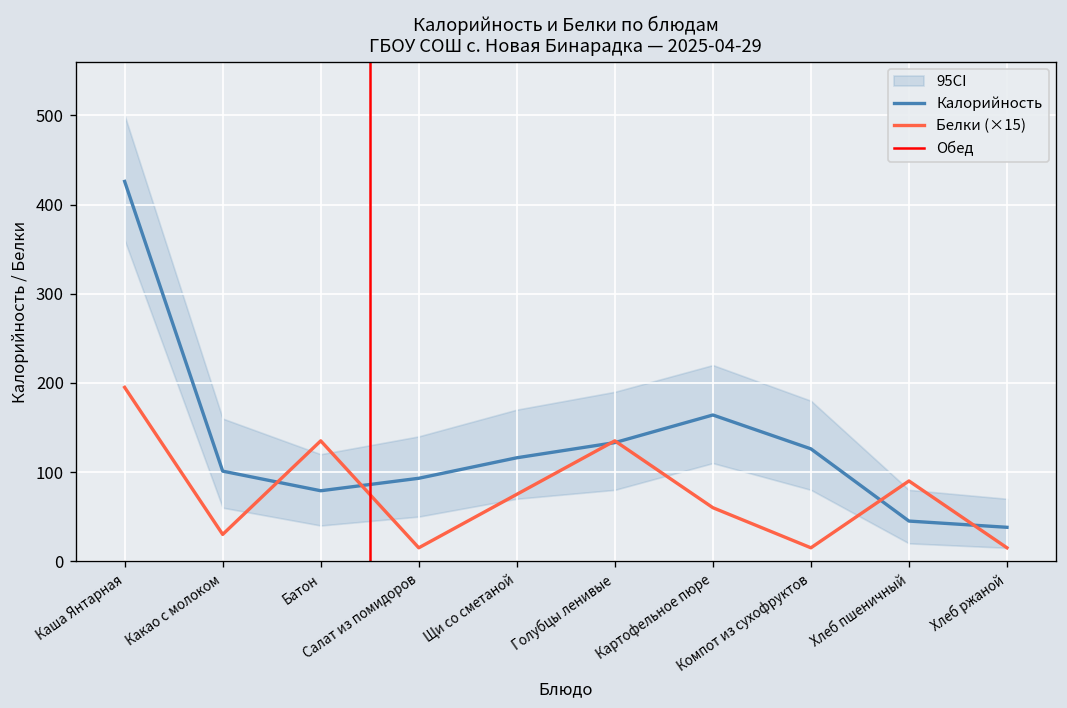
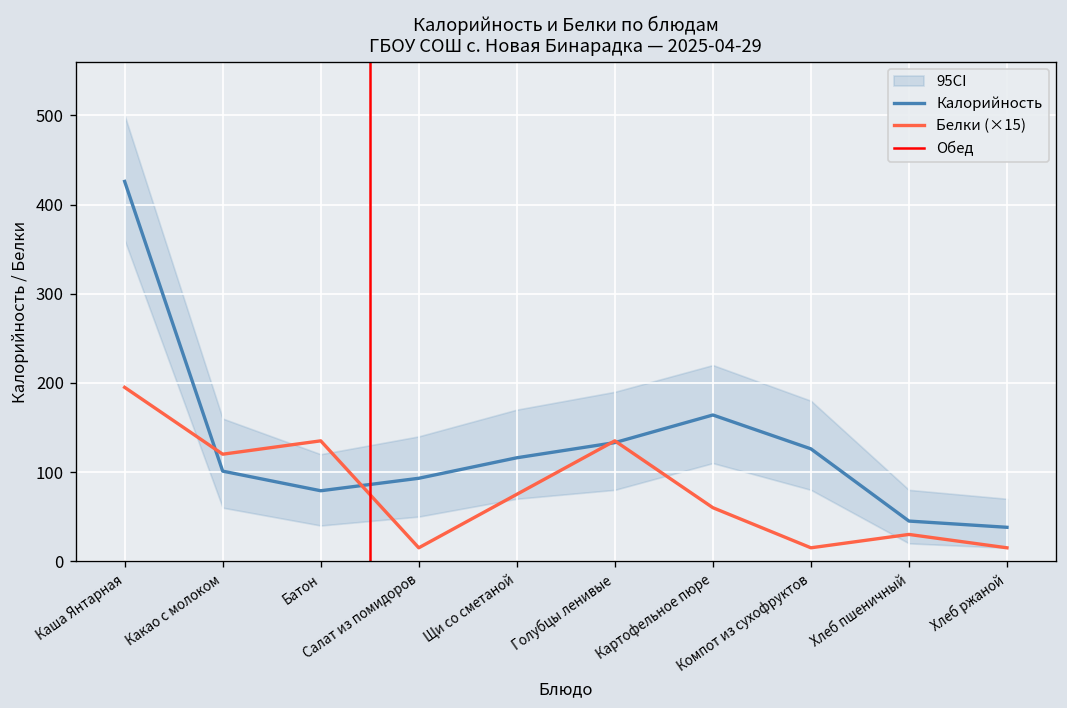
  {
    "Белки (×15)": {
      "Каша Янтарная": 200,
-     "Какао с молоком": 30,
+     "Какао с молоком": 120,
      "Батон": 140,
      "Салат из помидоров": 20,
      "Щи со сметаной": 80,
      "Картофельное пюре": 60,
      "Компот из сухофруктов": 20,
-     "Хлеб пшеничный": 90,
+     "Хлеб пшеничный": 30,
      "Хлеб ржаной": 20
    }
  }
